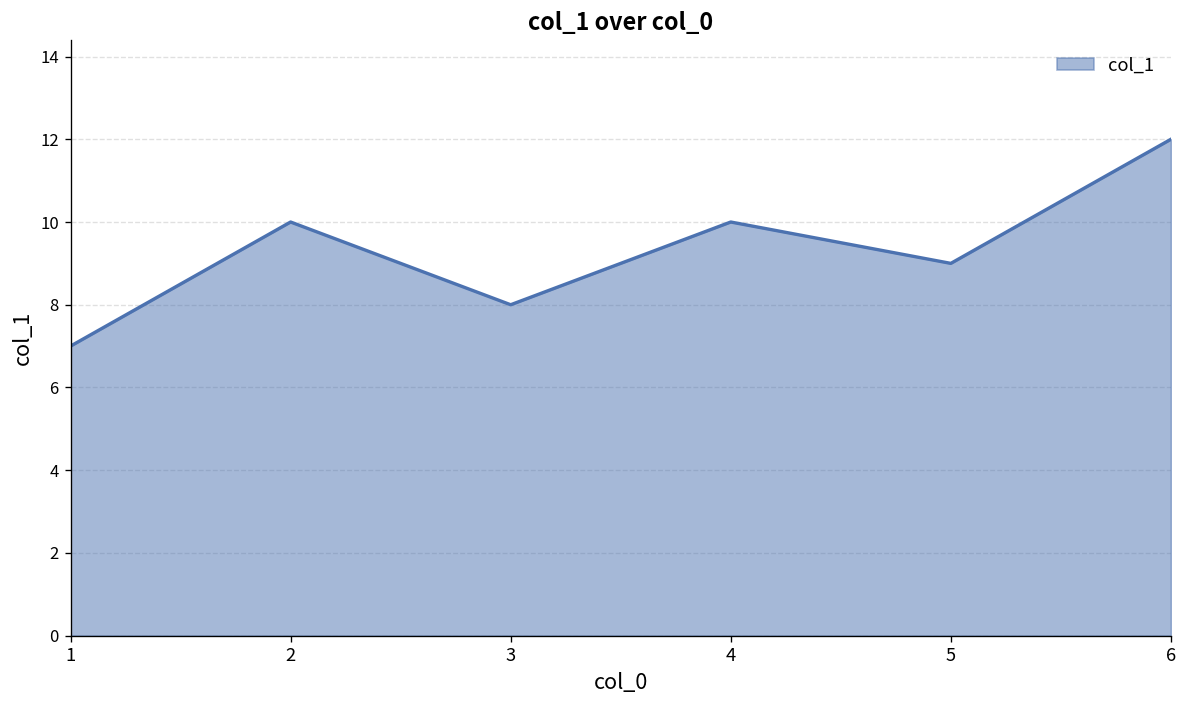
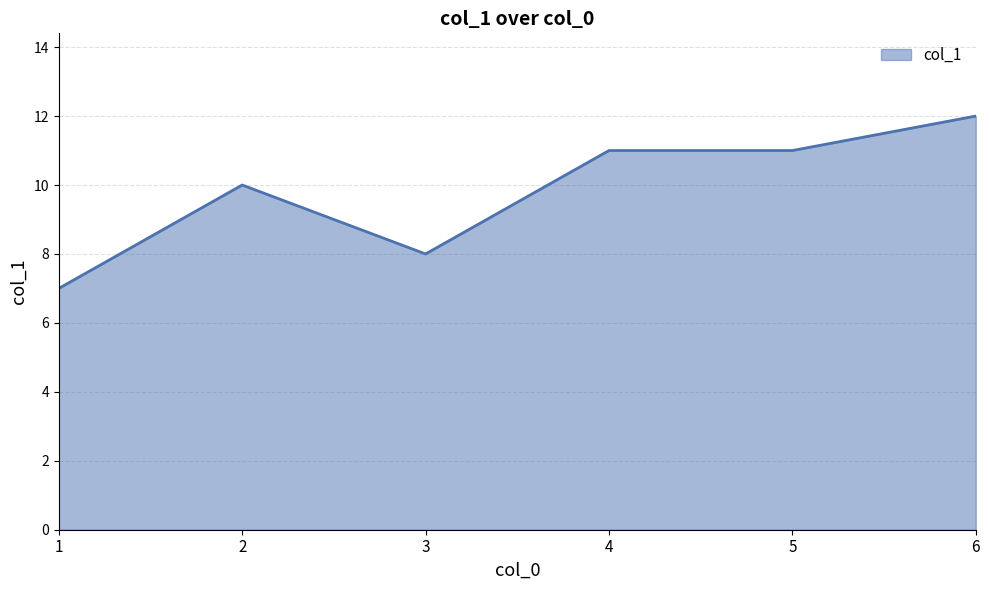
  {
    "1": 7,
    "2": 10,
    "3": 8,
-   "4": 10,
-   "5": 9,
+   "4": 11,
+   "5": 11,
    "6": 12
  }
